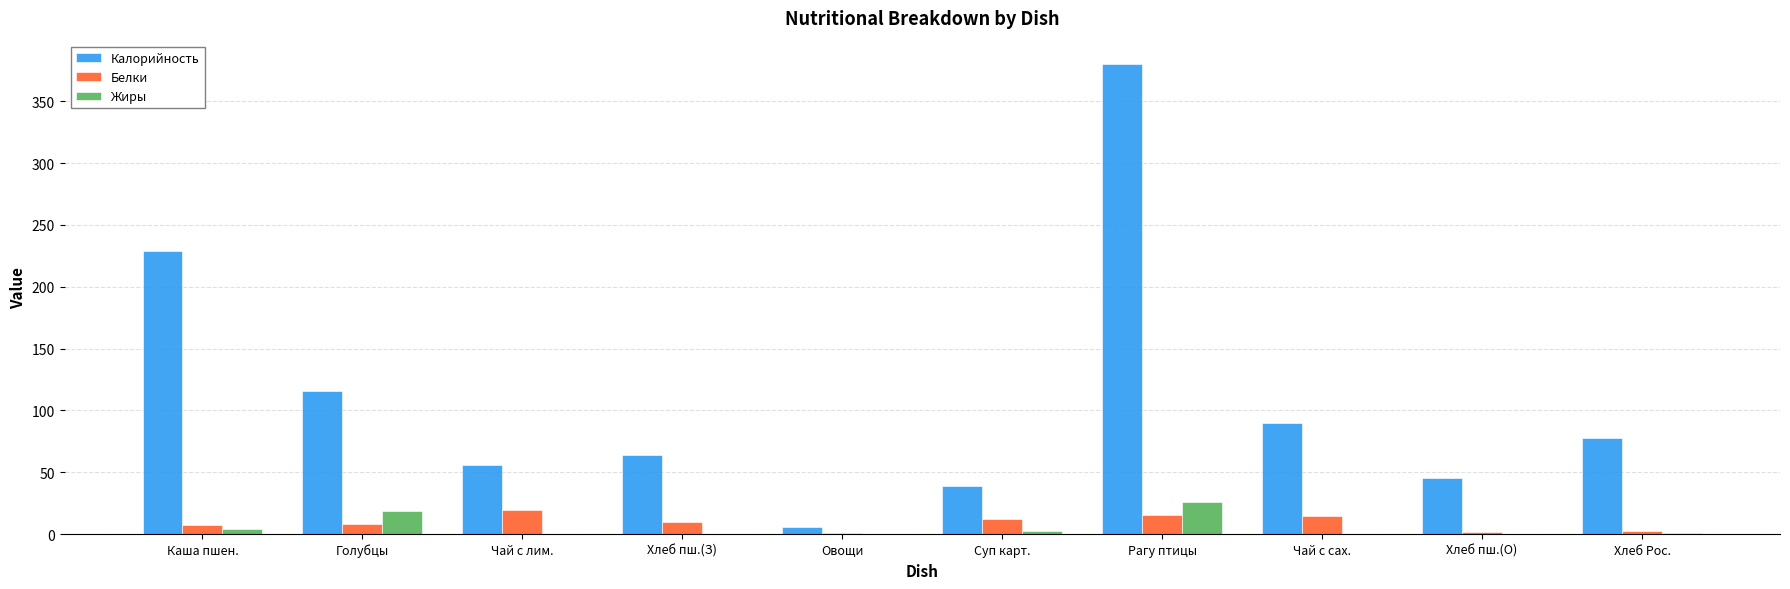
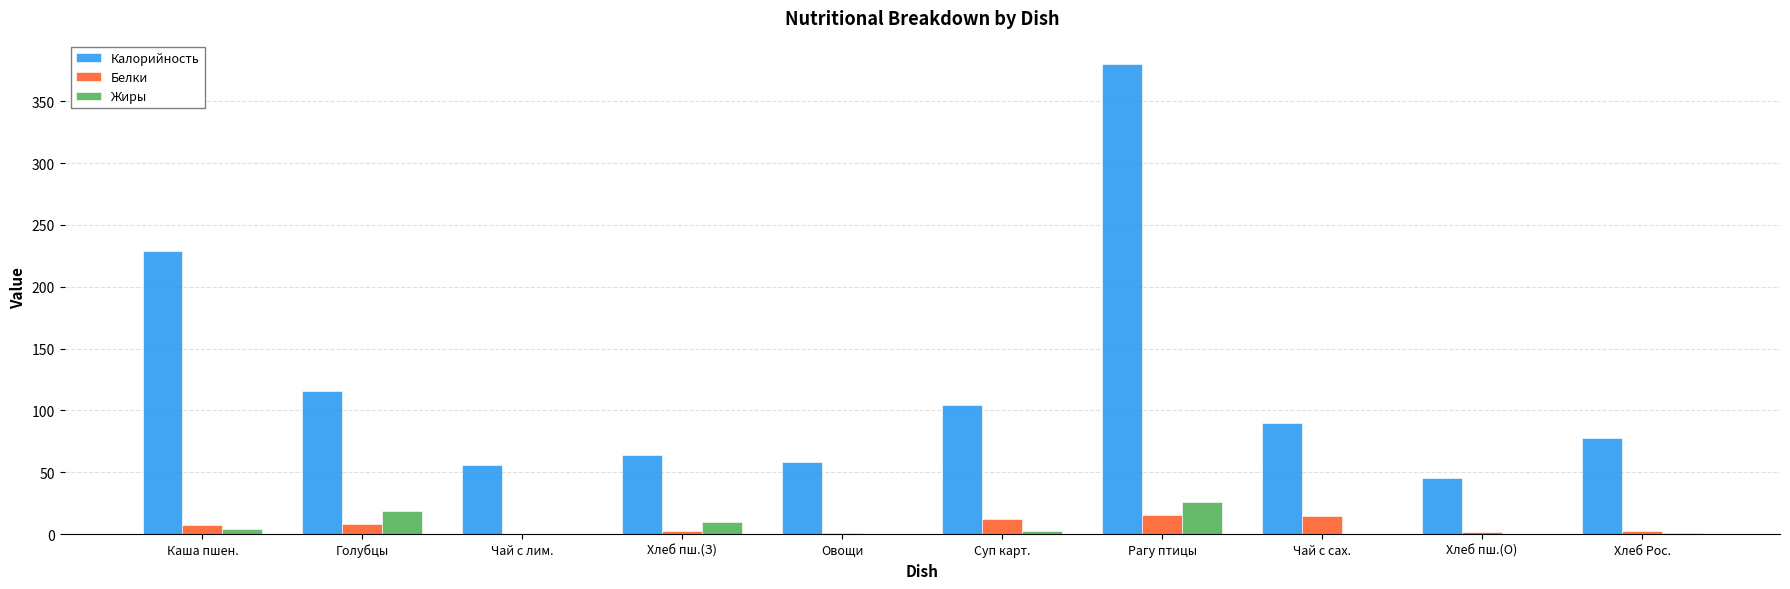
  {
    "Калорийность": {
      "Каша пшен.": 229,
      "Голубцы": 116,
      "Чай с лим.": 56,
      "Хлеб пш.(З)": 64,
-     "Овощи": 6,
-     "Суп карт.": 39,
+     "Овощи": 58,
+     "Суп карт.": 104,
      "Рагу птицы": 380,
      "Чай с сах.": 90,
      "Хлеб пш.(О)": 45,
      "Хлеб Рос.": 78
    },
    "Белки": {
      "Каша пшен.": 8,
      "Голубцы": 8,
-     "Чай с лим.": 19,
-     "Хлеб пш.(З)": 9,
+     "Чай с лим.": 0,
+     "Хлеб пш.(З)": 2,
      "Суп карт.": 12,
      "Рагу птицы": 15,
      "Чай с сах.": 14,
      "Хлеб Рос.": 3
    },
    "Жиры": {
      "Каша пшен.": 4,
      "Голубцы": 19,
      "Чай с лим.": 0,
-     "Хлеб пш.(З)": 0,
+     "Хлеб пш.(З)": 10,
      "Овощи": 0,
      "Суп карт.": 3,
      "Рагу птицы": 26,
      "Чай с сах.": 0
    }
  }
